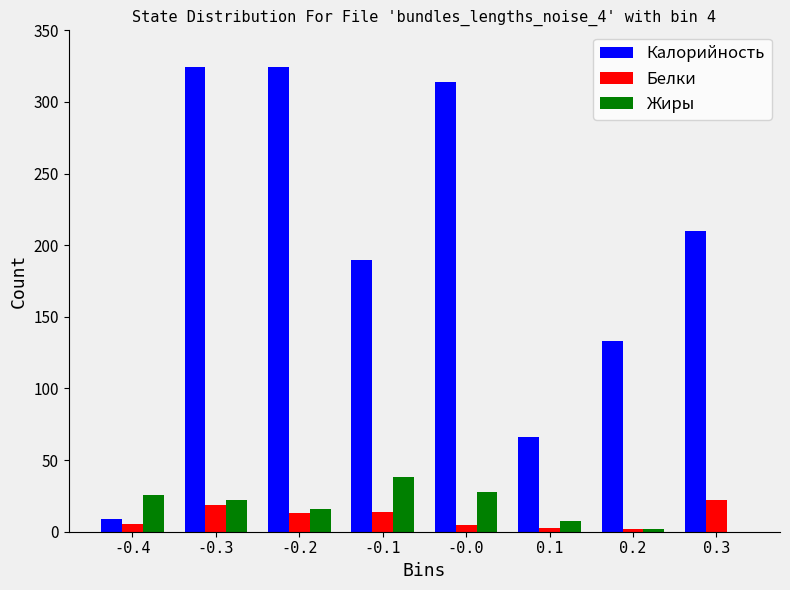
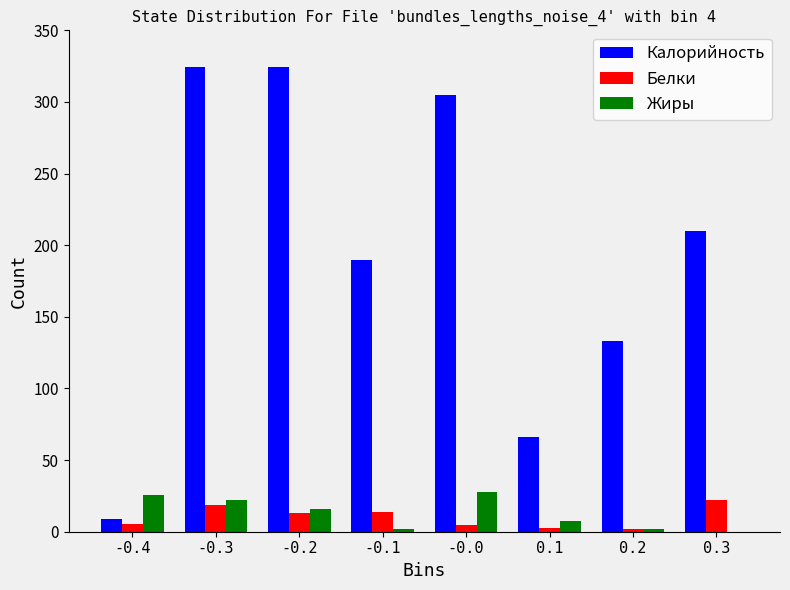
  {
    "Калорийность": {
      "-0.4": 9,
      "-0.3": 325,
      "-0.2": 325,
      "-0.1": 190,
-     "-0.0": 314,
+     "-0.0": 305,
      "0.1": 66,
      "0.2": 133,
      "0.3": 210
    },
    "Белки": {
      "-0.4": 5,
      "-0.3": 19,
      "-0.2": 13,
      "-0.1": 13,
      "-0.0": 4,
      "0.1": 3,
      "0.3": 22
    },
    "Жиры": {
      "-0.4": 26,
      "-0.3": 22,
      "-0.2": 16,
-     "-0.1": 38,
+     "-0.1": 2,
      "-0.0": 28,
      "0.1": 8
    }
  }
